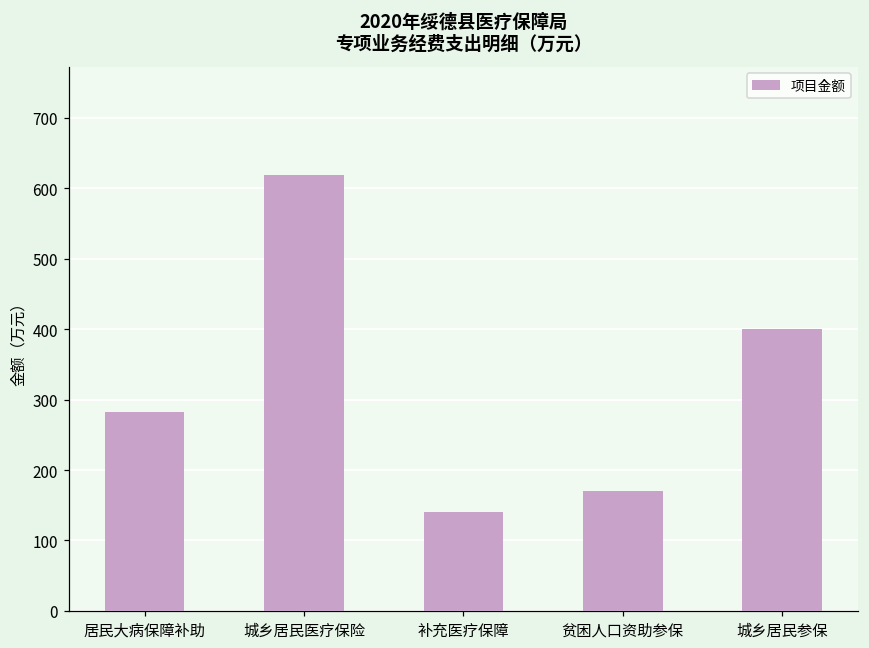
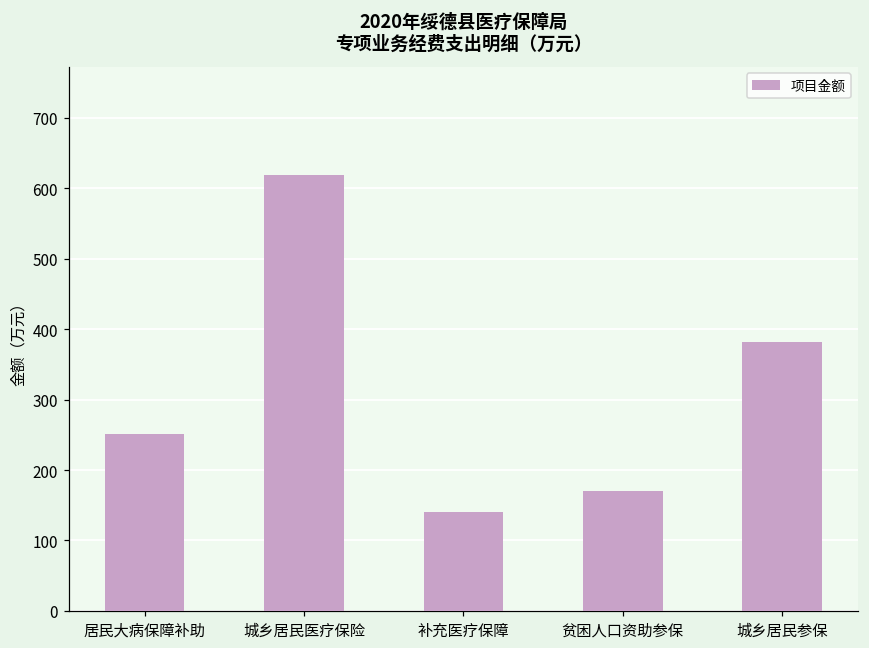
  {
-   "居民大病保障补助": 280,
+   "居民大病保障补助": 250,
    "城乡居民医疗保险": 620,
    "补充医疗保障": 140,
    "贫困人口资助参保": 170,
-   "城乡居民参保": 400
+   "城乡居民参保": 380
  }
